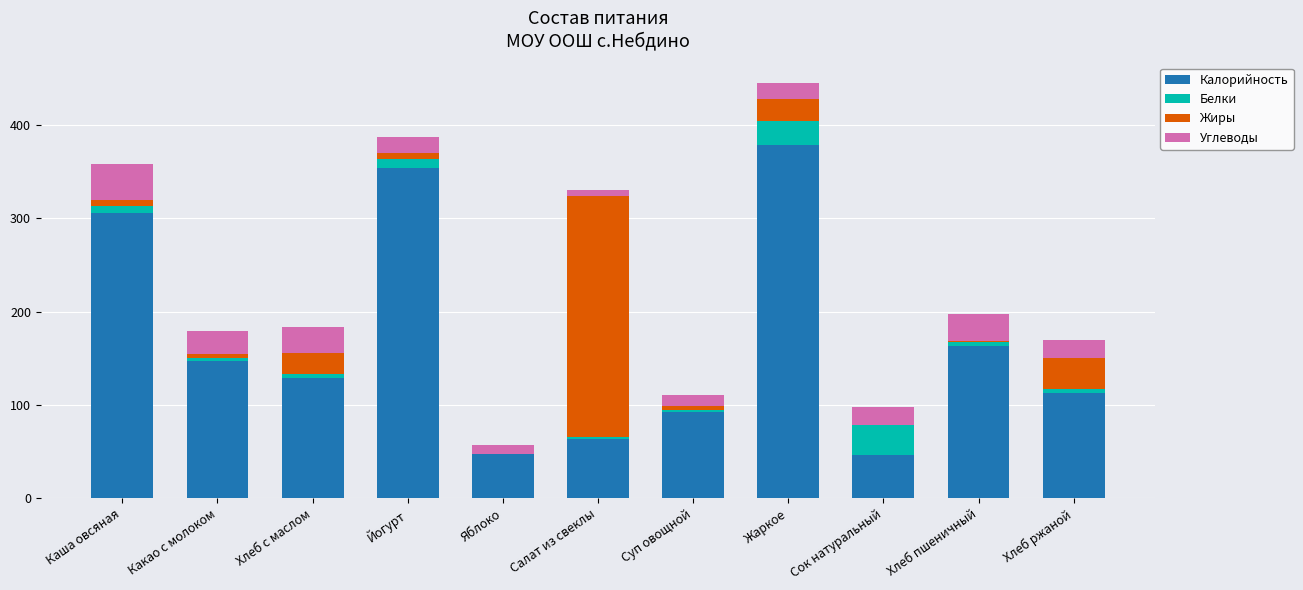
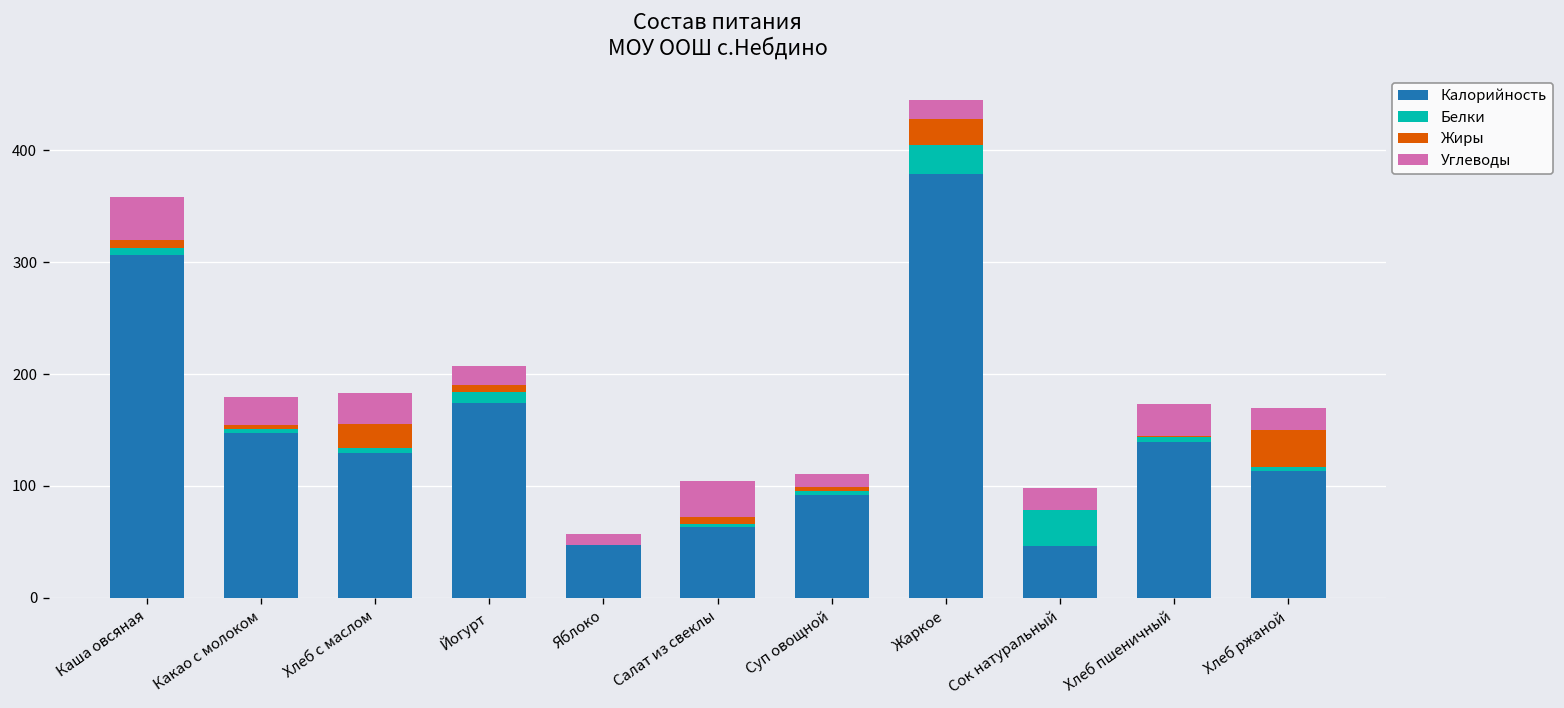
  {
    "Калорийность": {
      "Каша овсяная": 310,
      "Какао с молоком": 150,
      "Хлеб с маслом": 130,
-     "Йогурт": 350,
+     "Йогурт": 170,
      "Яблоко": 50,
      "Салат из свеклы": 60,
      "Суп овощной": 90,
      "Жаркое": 380,
      "Сок натуральный": 50,
-     "Хлеб пшеничный": 160,
+     "Хлеб пшеничный": 140,
      "Хлеб ржаной": 110
    },
    "Белки": {
      "Каша овсяная": 10,
      "Какао с молоком": 0,
      "Хлеб с маслом": 0,
      "Йогурт": 10,
      "Яблоко": 0,
      "Салат из свеклы": 0,
      "Суп овощной": 0,
      "Жаркое": 30,
      "Сок натуральный": 30,
      "Хлеб пшеничный": 10,
      "Хлеб ржаной": 0
    },
    "Жиры": {
      "Каша овсяная": 10,
      "Какао с молоком": 0,
      "Хлеб с маслом": 20,
      "Йогурт": 10,
      "Яблоко": 0,
-     "Салат из свеклы": 260,
+     "Салат из свеклы": 10,
      "Суп овощной": 0,
      "Жаркое": 20,
      "Сок натуральный": 0,
      "Хлеб ржаной": 30
    },
    "Углеводы": {
      "Каша овсяная": 40,
      "Какао с молоком": 30,
      "Хлеб с маслом": 30,
      "Йогурт": 20,
      "Яблоко": 10,
-     "Салат из свеклы": 10,
+     "Салат из свеклы": 30,
      "Суп овощной": 10,
      "Жаркое": 20,
      "Сок натуральный": 20,
      "Хлеб пшеничный": 30,
      "Хлеб ржаной": 20
    }
  }
